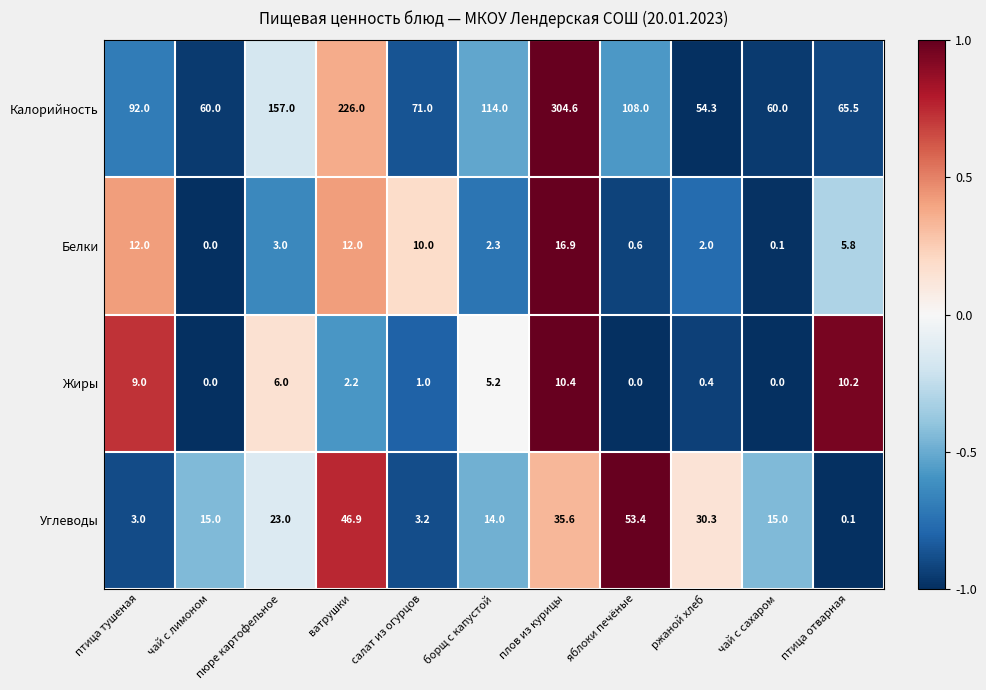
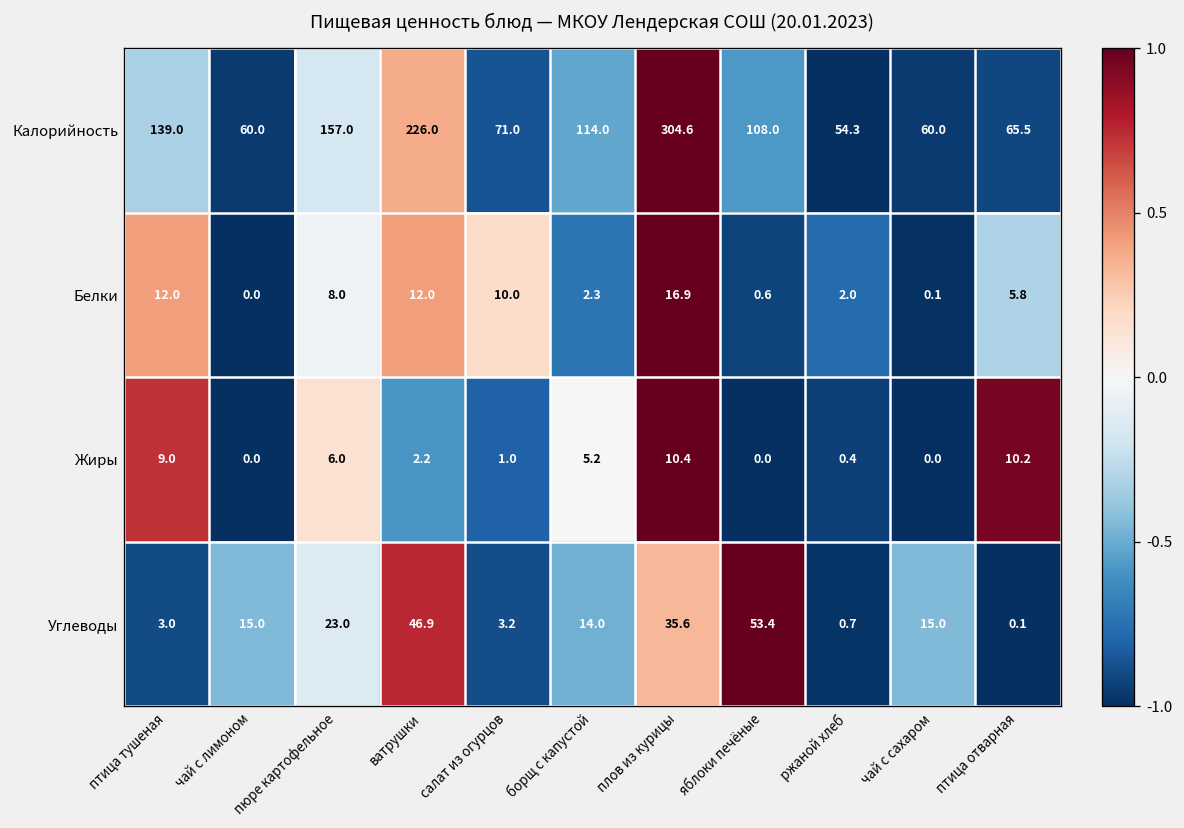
  {
    "Калорийность": {
-     "птица тушеная": 92.0,
+     "птица тушеная": 139.0,
      "чай с лимоном": 60.0,
      "пюре картофельное": 157.0,
      "ватрушки": 226.0,
      "салат из огурцов": 71.0,
      "борщ с капустой": 114.0,
      "плов из курицы": 304.6,
      "яблоки печёные": 108.0,
      "ржаной хлеб": 54.3,
      "чай с сахаром": 60.0,
      "птица отварная": 65.5
    },
    "Белки": {
      "птица тушеная": 12.0,
      "чай с лимоном": 0.0,
-     "пюре картофельное": 3.0,
+     "пюре картофельное": 8.0,
      "ватрушки": 12.0,
      "салат из огурцов": 10.0,
      "борщ с капустой": 2.3,
      "плов из курицы": 16.9,
      "яблоки печёные": 0.6,
      "ржаной хлеб": 2.0,
      "чай с сахаром": 0.1,
      "птица отварная": 5.8
    },
    "Жиры": {
      "птица тушеная": 9.0,
      "чай с лимоном": 0.0,
      "пюре картофельное": 6.0,
      "ватрушки": 2.2,
      "салат из огурцов": 1.0,
      "борщ с капустой": 5.2,
      "плов из курицы": 10.4,
      "яблоки печёные": 0.0,
      "ржаной хлеб": 0.4,
      "чай с сахаром": 0.0,
      "птица отварная": 10.2
    },
    "Углеводы": {
      "птица тушеная": 3.0,
      "чай с лимоном": 15.0,
      "пюре картофельное": 23.0,
      "ватрушки": 46.9,
      "салат из огурцов": 3.2,
      "борщ с капустой": 14.0,
      "плов из курицы": 35.6,
      "яблоки печёные": 53.4,
-     "ржаной хлеб": 30.3,
+     "ржаной хлеб": 0.7,
      "чай с сахаром": 15.0,
      "птица отварная": 0.1
    }
  }
